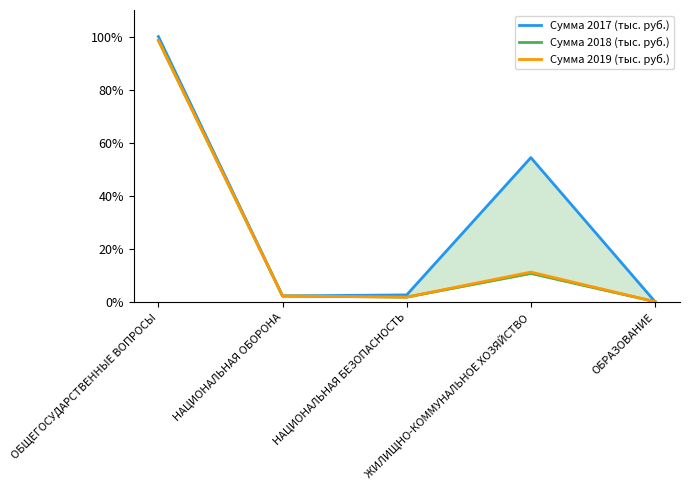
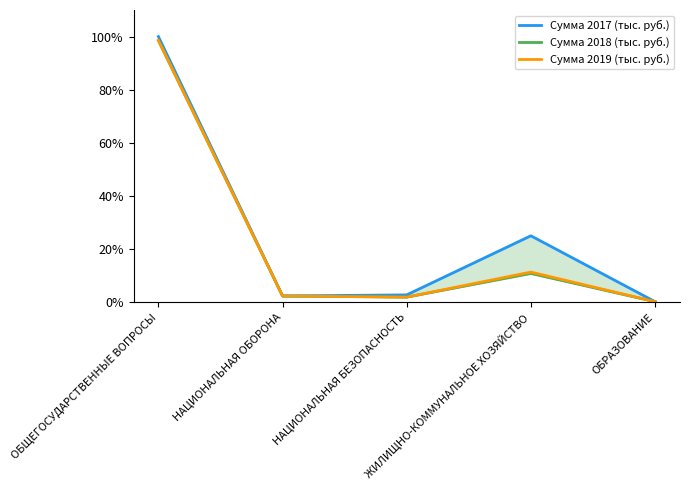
  {
    "Сумма 2017 (тыс. руб.)": {
      "ОБЩЕГОСУДАРСТВЕННЫЕ ВОПРОСЫ": "100%",
-     "ЖИЛИЩНО-КОММУНАЛЬНОЕ ХОЗЯЙСТВО": "54%"
+     "ЖИЛИЩНО-КОММУНАЛЬНОЕ ХОЗЯЙСТВО": "25%"
    }
  }
